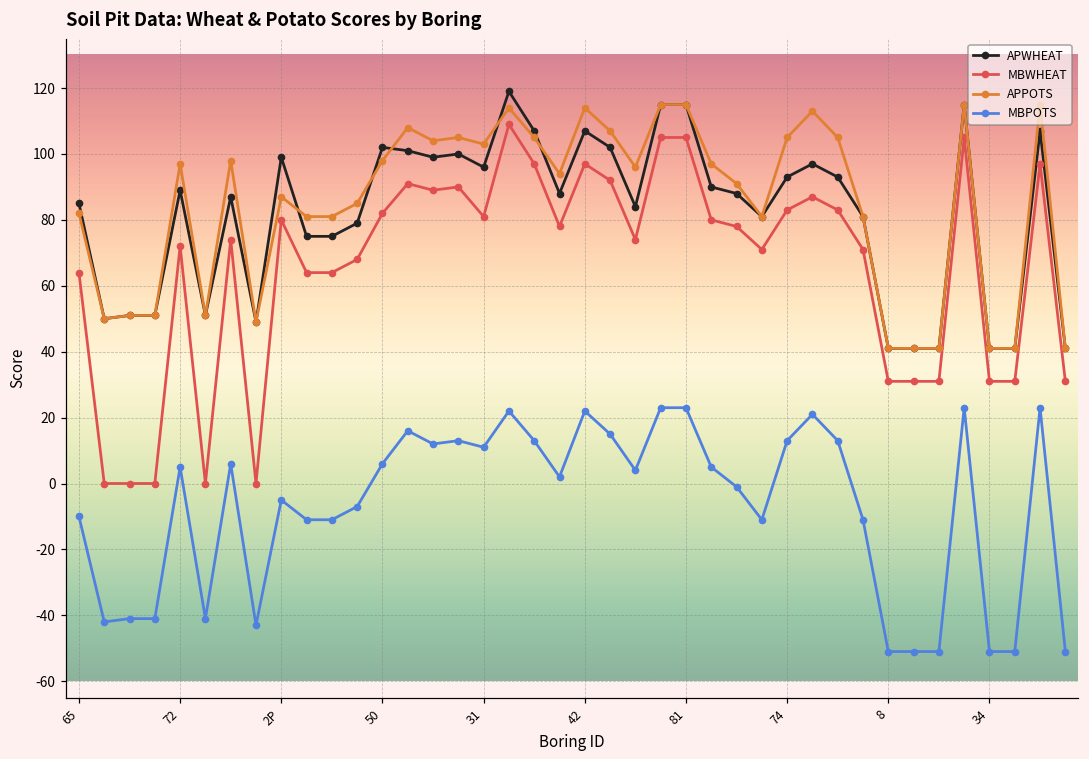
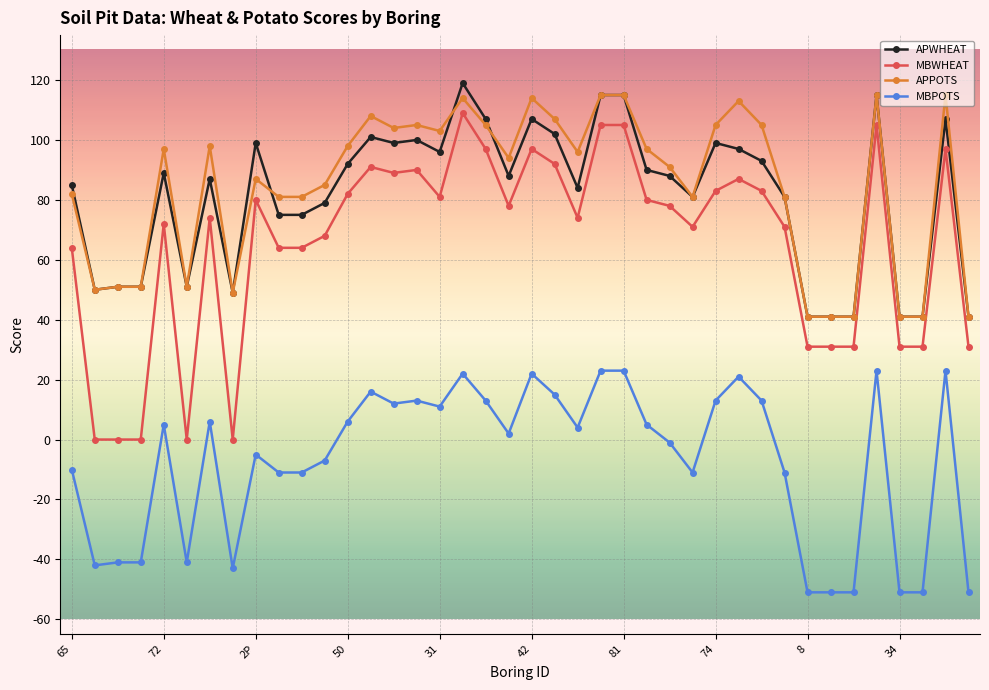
  {
    "APWHEAT": {
      "65": 85,
      "72": 89,
      "2P": 99,
-     "50": 102,
+     "50": 92,
      "31": 96,
      "42": 107,
-     "74": 93
+     "74": 99
    },
    "MBPOTS": {
      "65": -10,
      "72": 5,
      "2P": -5,
      "50": 6,
      "31": 11,
      "42": 22,
      "81": 23,
      "74": 13,
      "8": -51,
      "34": -51
    }
  }
